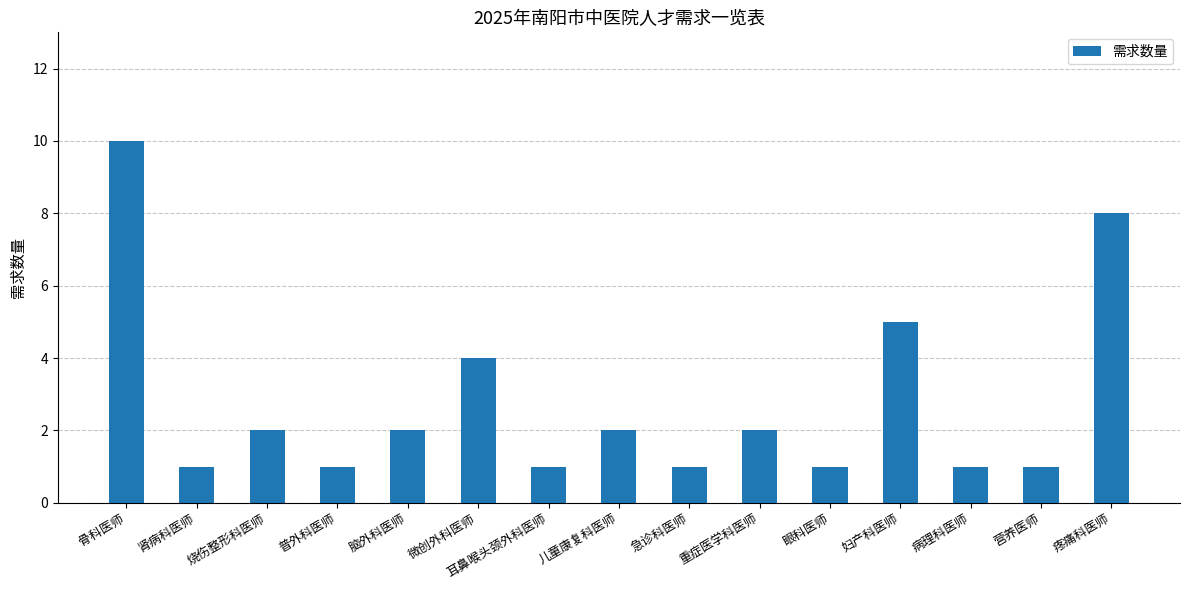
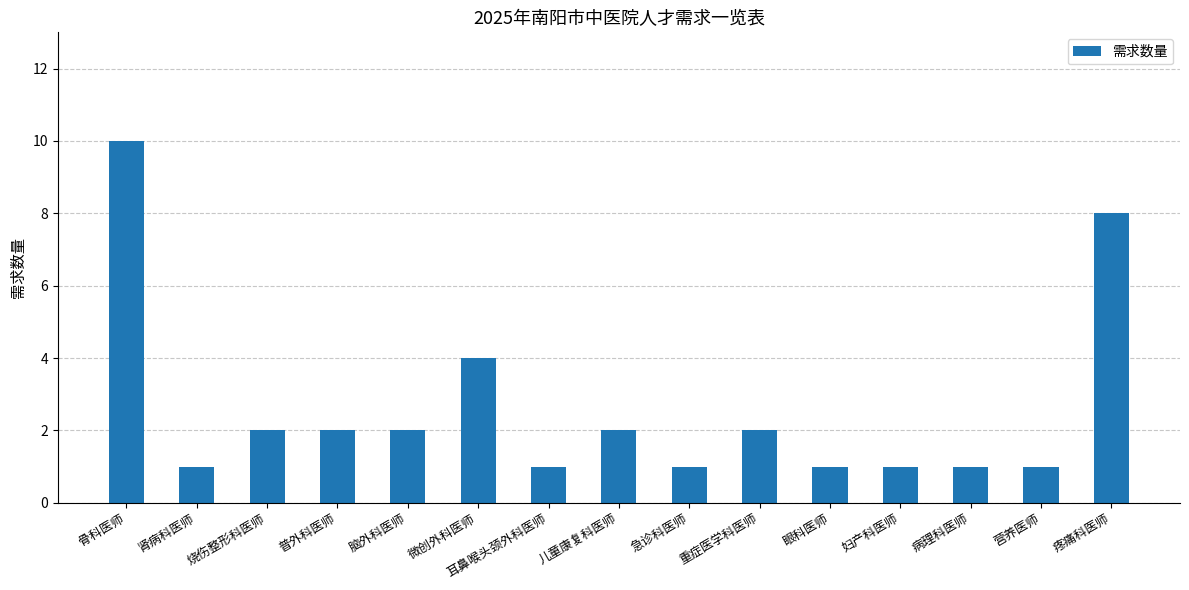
  {
    "骨科医师": 10,
    "肾病科医师": 1,
    "烧伤整形科医师": 2,
-   "普外科医师": 1,
+   "普外科医师": 2,
    "脑外科医师": 2,
    "微创外科医师": 4,
    "耳鼻喉头颈外科医师": 1,
    "儿童康复科医师": 2,
    "急诊科医师": 1,
    "重症医学科医师": 2,
    "眼科医师": 1,
-   "妇产科医师": 5,
+   "妇产科医师": 1,
    "病理科医师": 1,
    "营养医师": 1,
    "疼痛科医师": 8
  }
